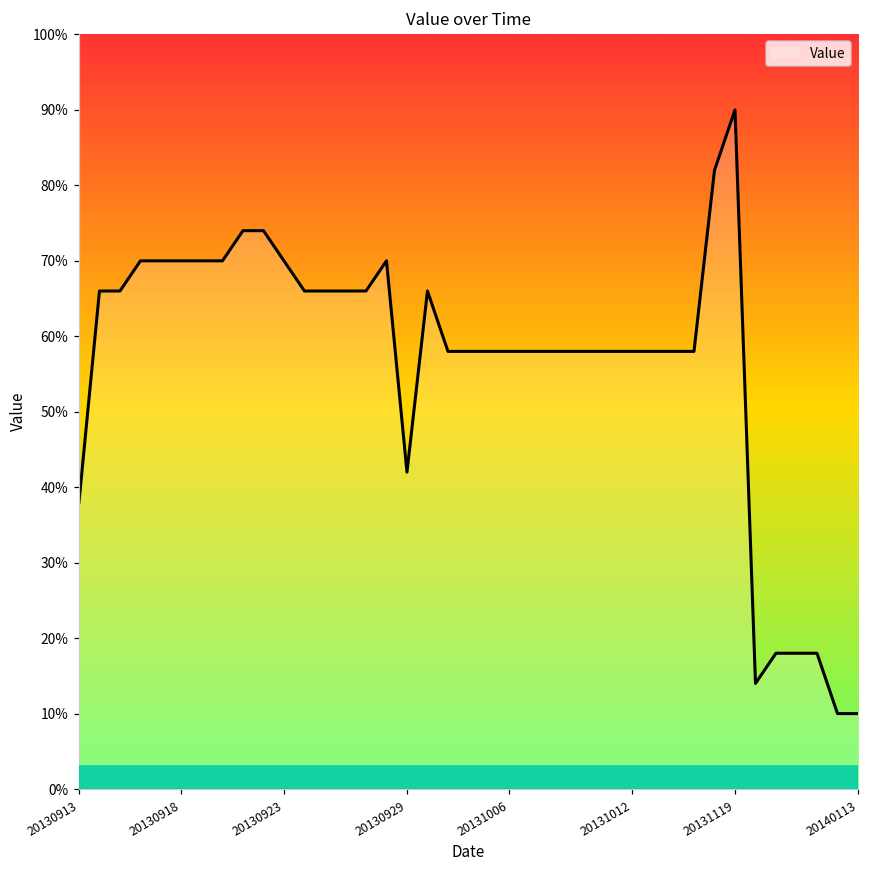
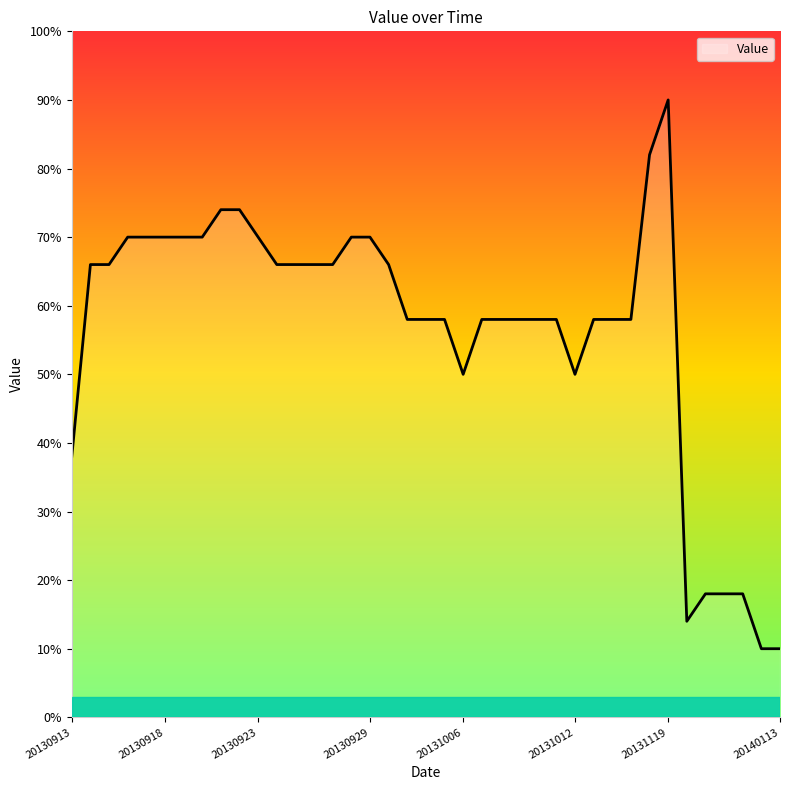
  {
    "20130913": "38%",
    "20130918": "70%",
    "20130923": "70%",
-   "20130929": "42%",
-   "20131006": "58%",
-   "20131012": "58%",
+   "20130929": "70%",
+   "20131006": "50%",
+   "20131012": "50%",
    "20131119": "90%",
    "20140113": "10%"
  }
